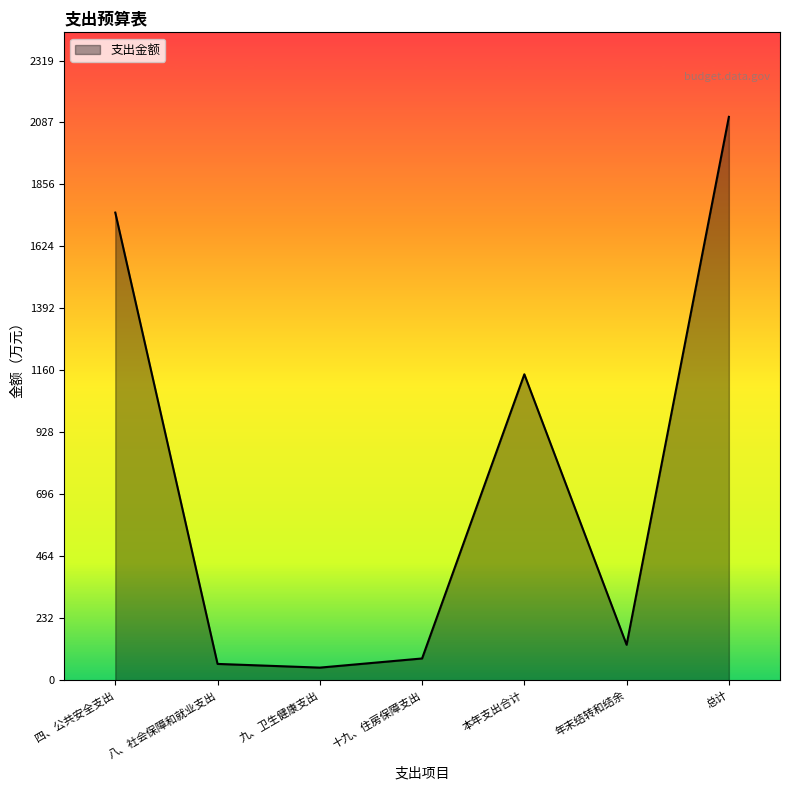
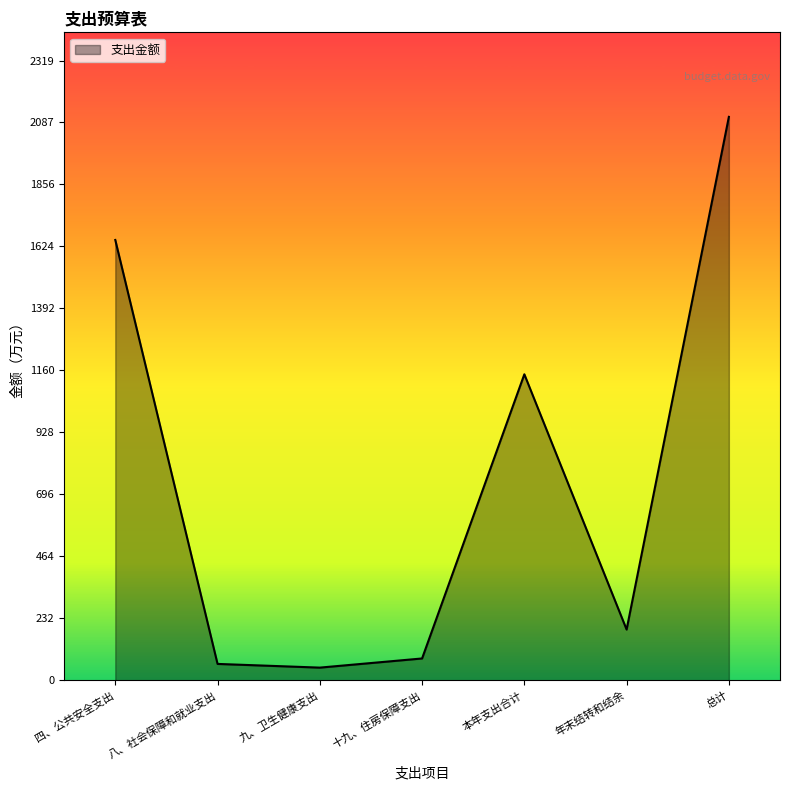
  {
-   "四、公共安全支出": 1750,
+   "四、公共安全支出": 1650,
    "八、社会保障和就业支出": 60,
    "九、卫生健康支出": 50,
    "十九、住房保障支出": 80,
    "本年支出合计": 1150,
-   "年末结转和结余": 130,
+   "年末结转和结余": 190,
    "总计": 2110
  }
